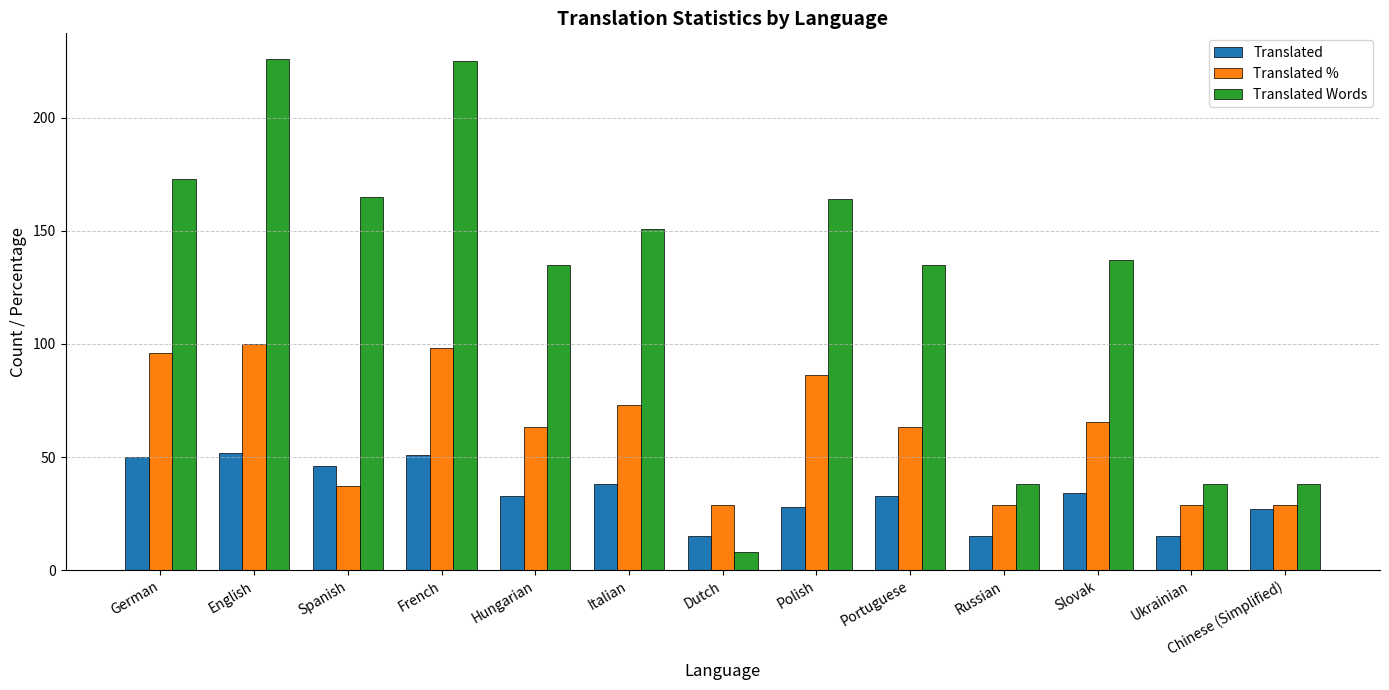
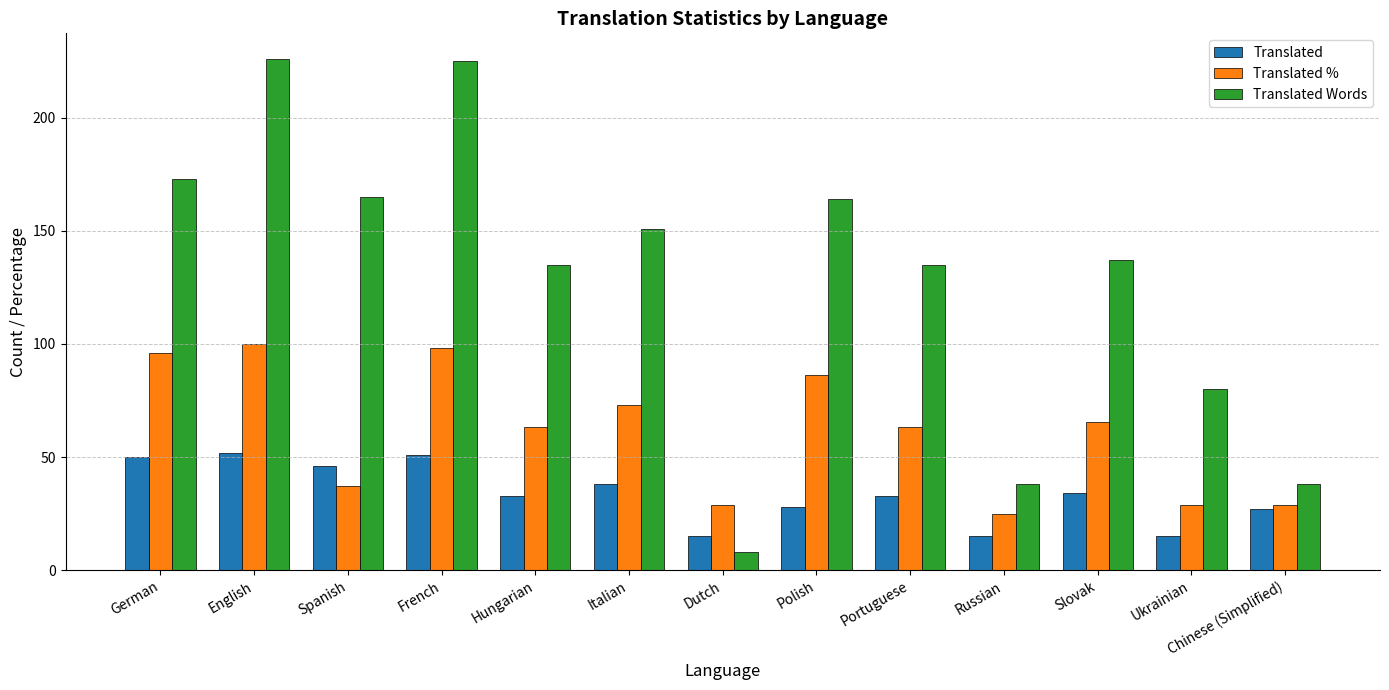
  {
    "Translated": {
      "German": 50,
      "English": 52,
      "Spanish": 46,
      "French": 51,
      "Hungarian": 33,
      "Italian": 38,
      "Dutch": 15,
      "Polish": 28,
      "Portuguese": 33,
      "Russian": 15,
      "Slovak": 34,
      "Ukrainian": 15,
      "Chinese (Simplified)": 27
    },
    "Translated %": {
      "German": 96,
      "English": 100,
      "Spanish": 37,
      "French": 98,
      "Hungarian": 63,
      "Italian": 73,
      "Dutch": 29,
      "Polish": 87,
      "Portuguese": 63,
-     "Russian": 29,
+     "Russian": 25,
      "Slovak": 65,
      "Ukrainian": 29,
      "Chinese (Simplified)": 29
    },
    "Translated Words": {
      "German": 173,
      "English": 226,
      "Spanish": 165,
      "French": 225,
      "Hungarian": 135,
      "Italian": 151,
      "Dutch": 8,
      "Polish": 164,
      "Portuguese": 135,
      "Russian": 38,
      "Slovak": 137,
-     "Ukrainian": 38,
+     "Ukrainian": 80,
      "Chinese (Simplified)": 38
    }
  }
